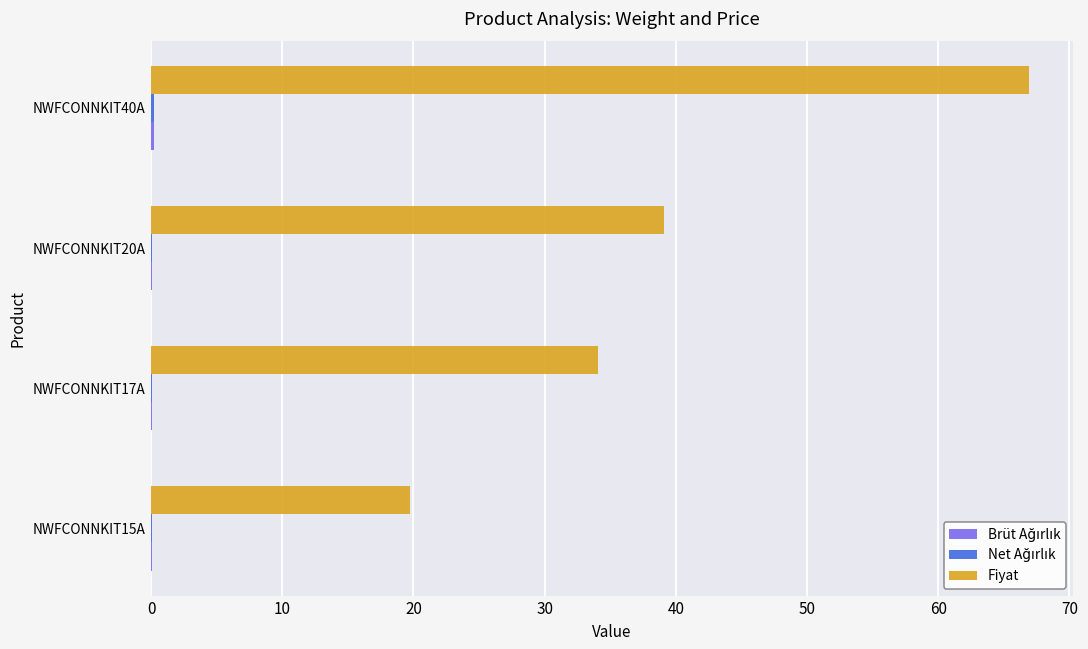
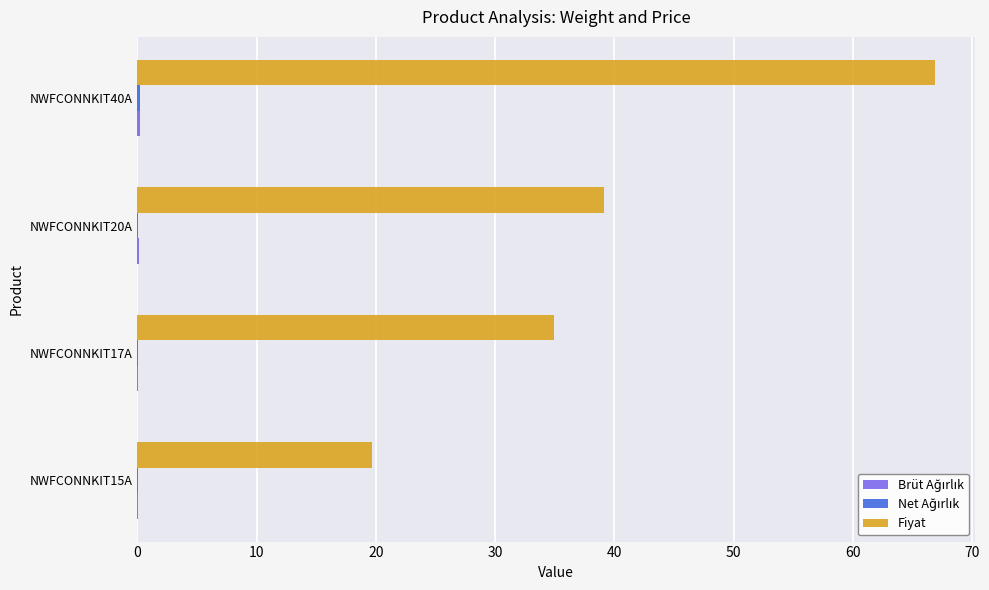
  {
    "Fiyat": {
      "NWFCONNKIT40A": 66.9,
      "NWFCONNKIT20A": 39.1,
-     "NWFCONNKIT17A": 34.0,
+     "NWFCONNKIT17A": 34.9,
      "NWFCONNKIT15A": 19.7
    }
  }
